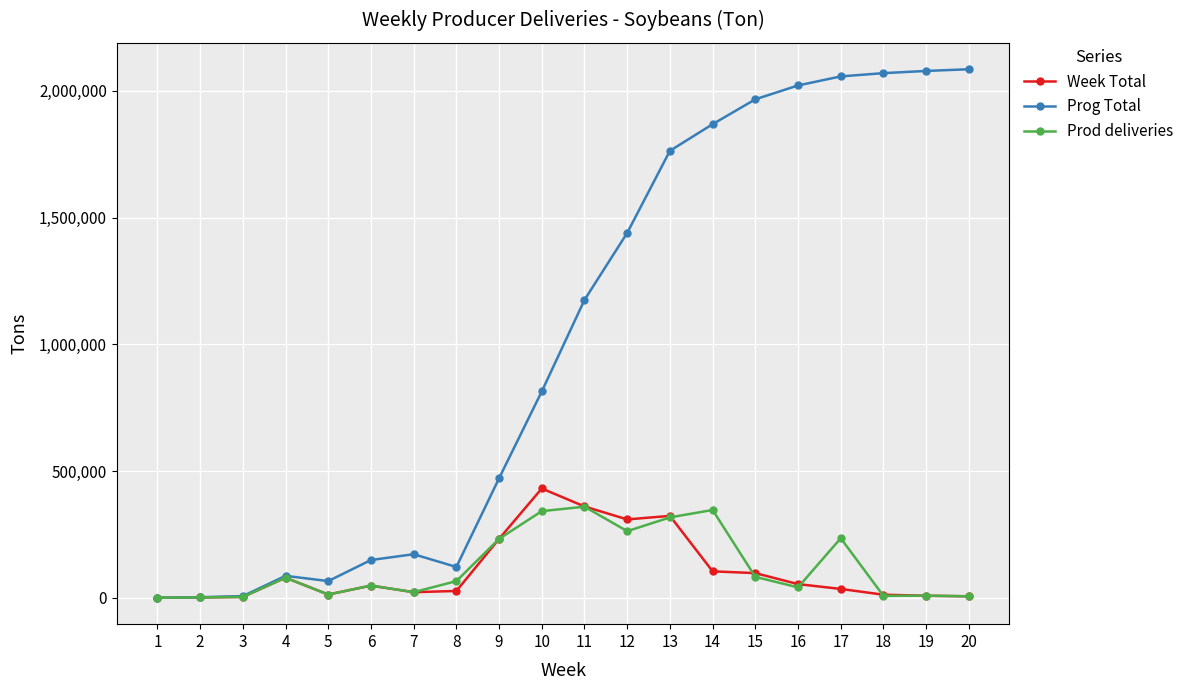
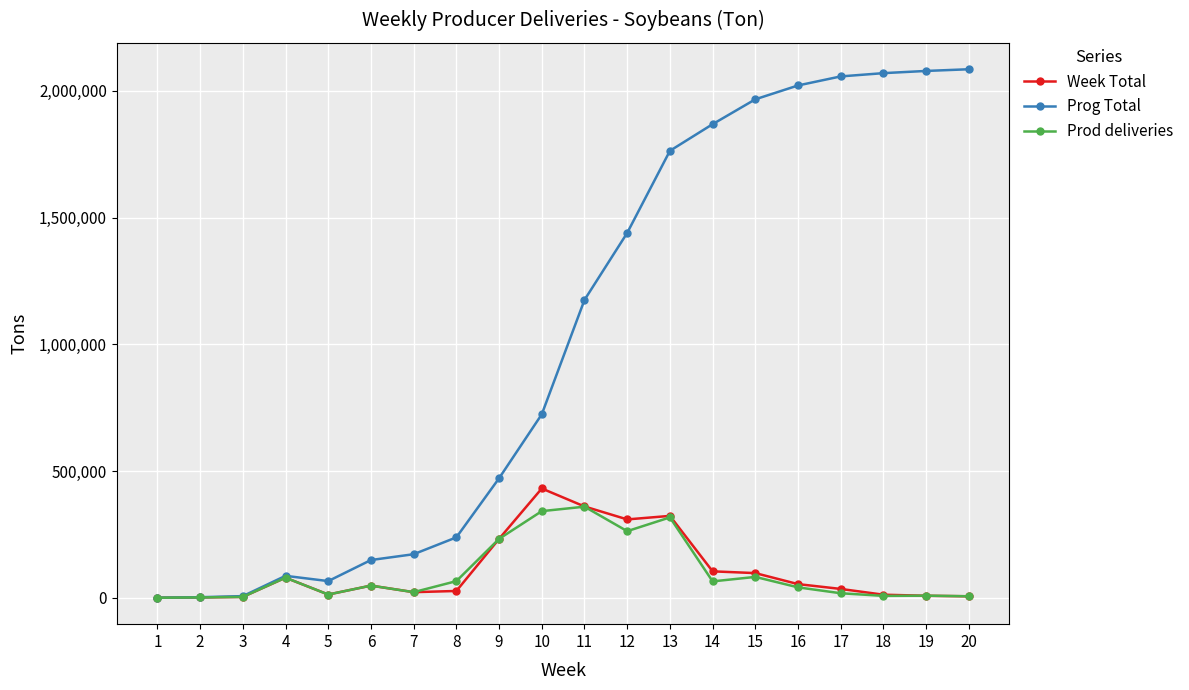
  {
    "Week Total": {
      "8": "30,000",
      "10": "430,000",
      "12": "310,000",
      "14": "110,000",
      "15": "100,000",
      "16": "50,000",
      "17": "40,000"
    },
    "Prog Total": {
      "5": "70,000",
      "6": "150,000",
      "7": "170,000",
-     "8": "120,000",
+     "8": "240,000",
      "9": "470,000",
-     "10": "810,000",
+     "10": "720,000",
      "11": "1,180,000",
      "12": "1,440,000",
      "13": "1,760,000",
      "14": "1,870,000",
      "15": "1,970,000",
      "16": "2,020,000",
      "17": "2,060,000",
      "18": "2,070,000",
      "19": "2,080,000",
      "20": "2,090,000"
    },
    "Prod deliveries": {
      "8": "70,000",
      "10": "340,000",
      "12": "260,000",
-     "14": "350,000",
+     "14": "70,000",
      "15": "80,000",
      "16": "40,000",
-     "17": "240,000"
+     "17": "20,000"
    }
  }
